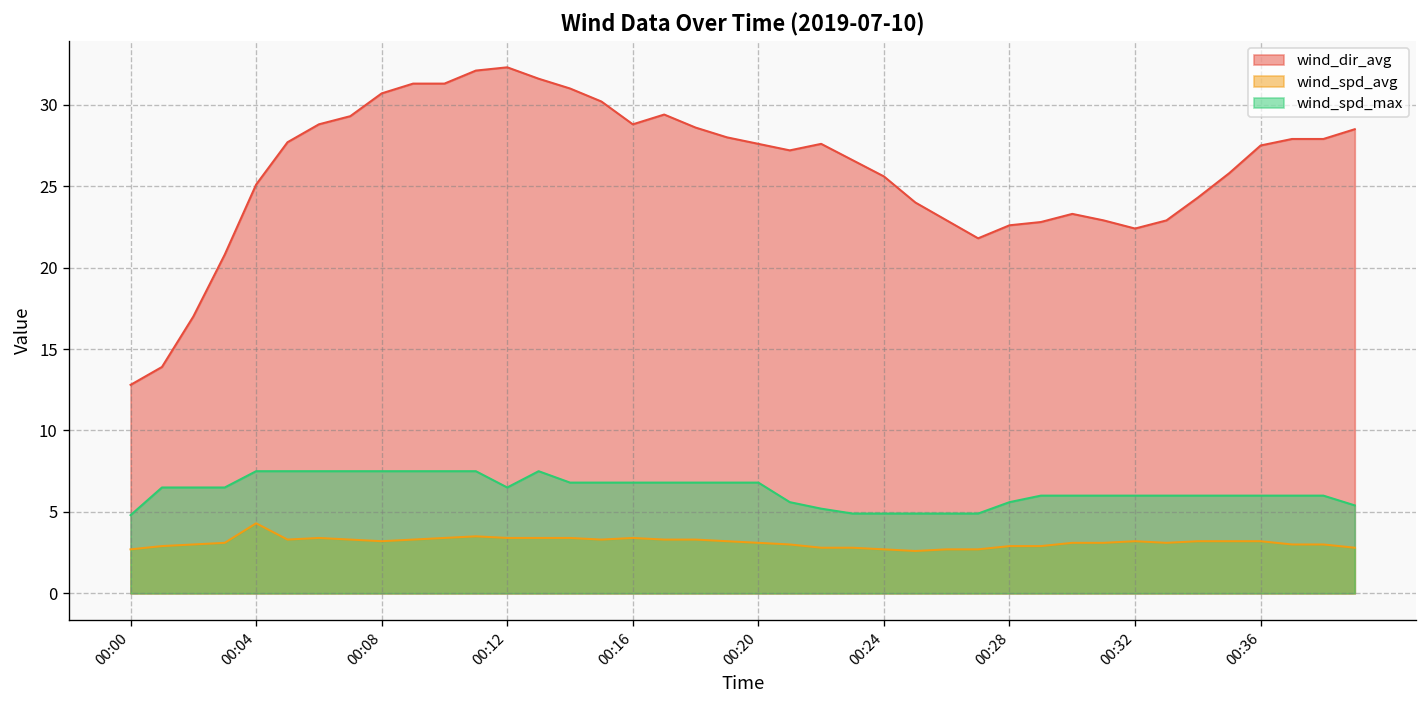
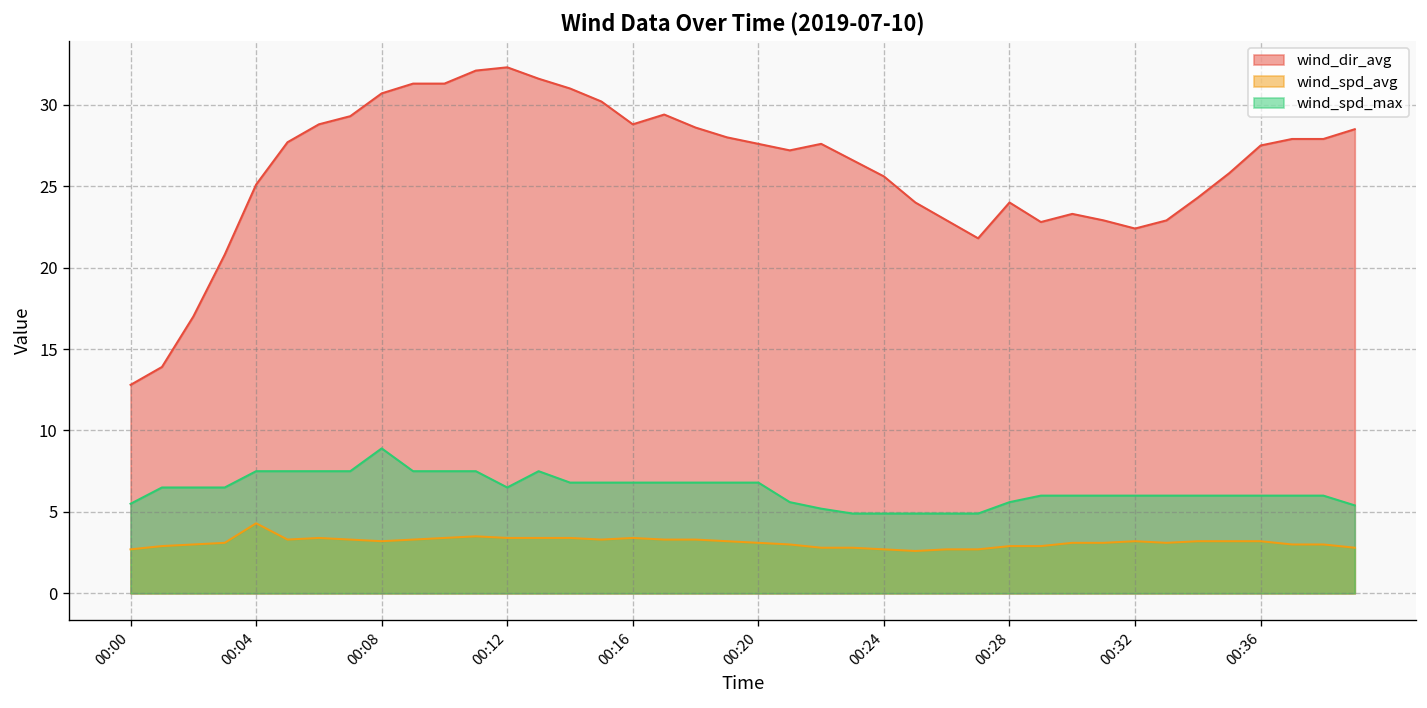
  {
    "wind_dir_avg": {
      "00:00": 12.8,
      "00:04": 25.1,
      "00:08": 30.7,
      "00:12": 32.3,
      "00:16": 28.8,
      "00:20": 27.6,
      "00:24": 25.6,
-     "00:28": 22.6,
+     "00:28": 24.0,
      "00:32": 22.4,
      "00:36": 27.5
    },
    "wind_spd_avg": {
      "00:00": 2.7,
      "00:04": 4.3,
      "00:08": 3.2,
      "00:12": 3.4,
      "00:16": 3.4,
      "00:20": 3.1,
      "00:24": 2.7,
      "00:28": 2.9,
      "00:32": 3.2,
      "00:36": 3.2
    },
    "wind_spd_max": {
-     "00:00": 4.8,
+     "00:00": 5.5,
      "00:04": 7.5,
-     "00:08": 7.5,
+     "00:08": 8.9,
      "00:12": 6.5,
      "00:16": 6.8,
      "00:20": 6.8,
      "00:24": 4.9,
      "00:28": 5.6,
      "00:32": 6.0,
      "00:36": 6.0
    }
  }
